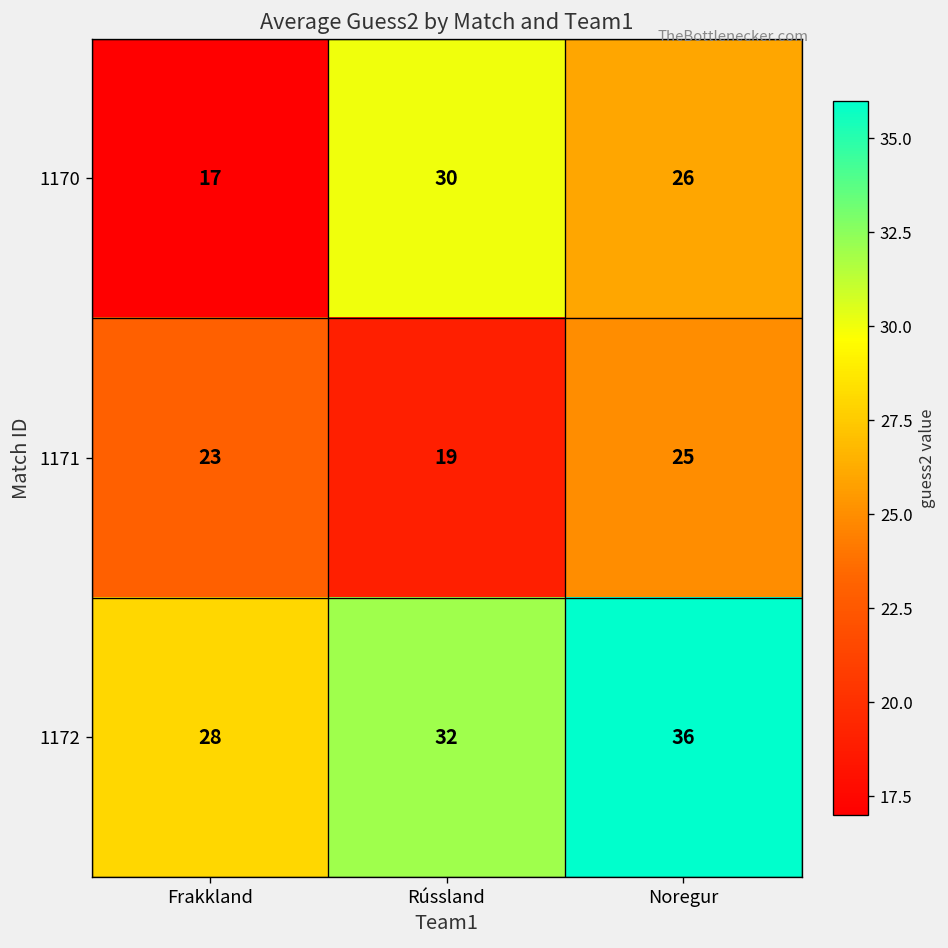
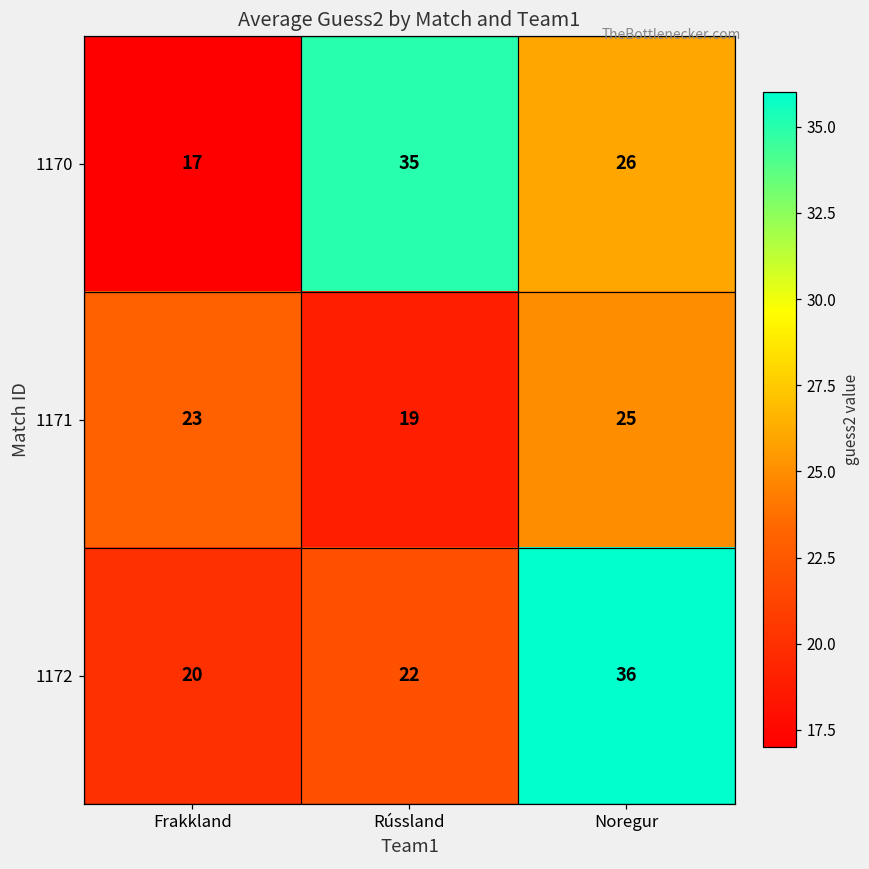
  {
    "1170": {
      "Frakkland": 17,
-     "Rússland": 30,
+     "Rússland": 35,
      "Noregur": 26
    },
    "1171": {
      "Frakkland": 23,
      "Rússland": 19,
      "Noregur": 25
    },
    "1172": {
-     "Frakkland": 28,
-     "Rússland": 32,
+     "Frakkland": 20,
+     "Rússland": 22,
      "Noregur": 36
    }
  }
